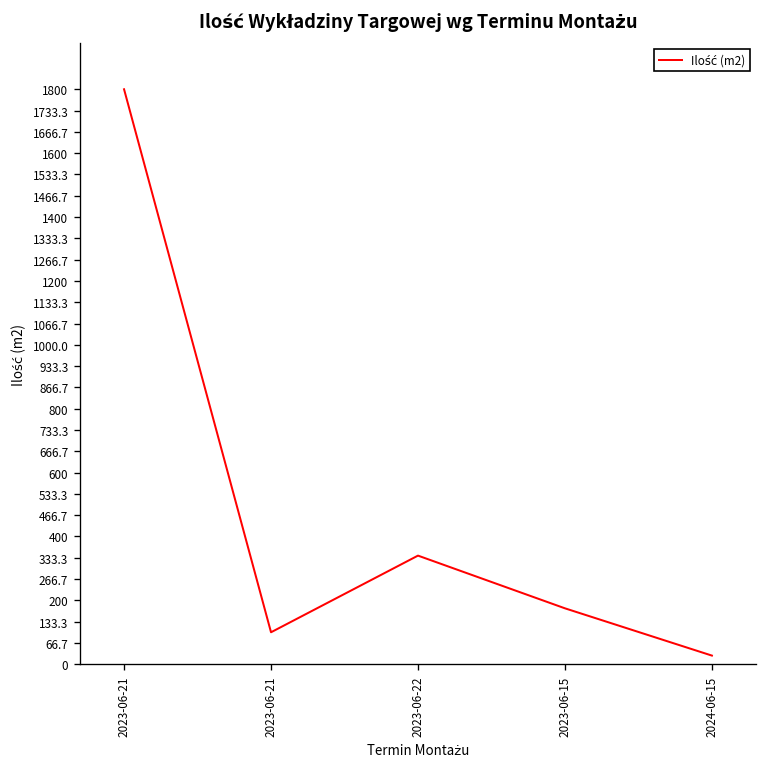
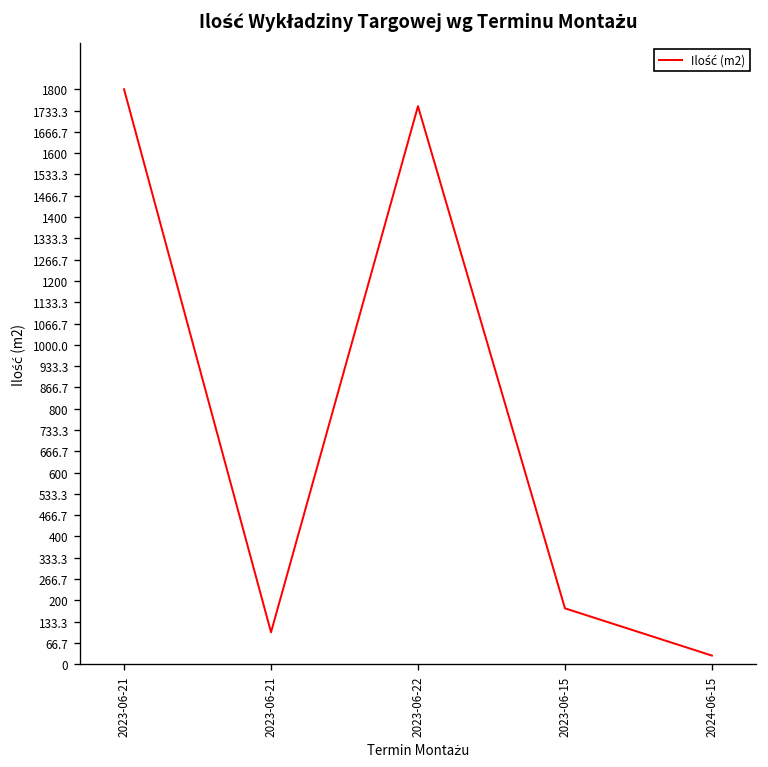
  {
-   "2023-06-22": 340,
+   "2023-06-22": 1750,
    "2023-06-15": 180,
    "2024-06-15": 30
  }
